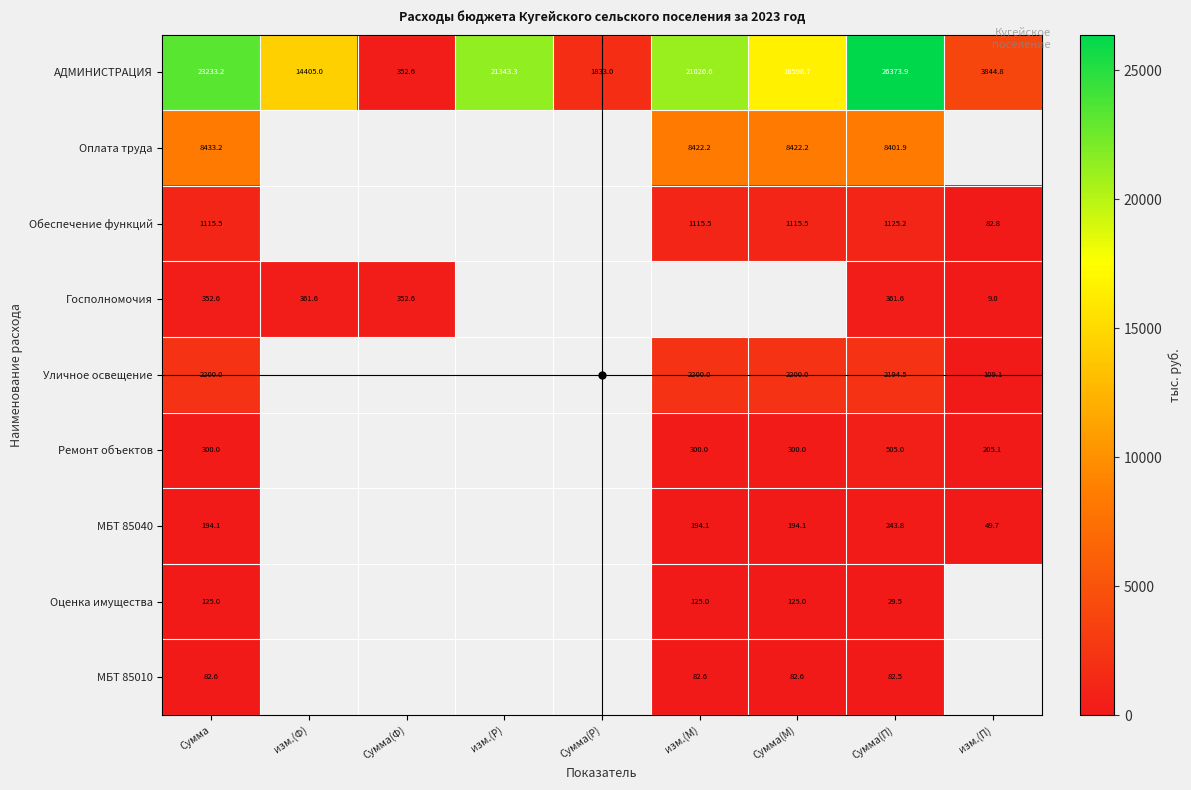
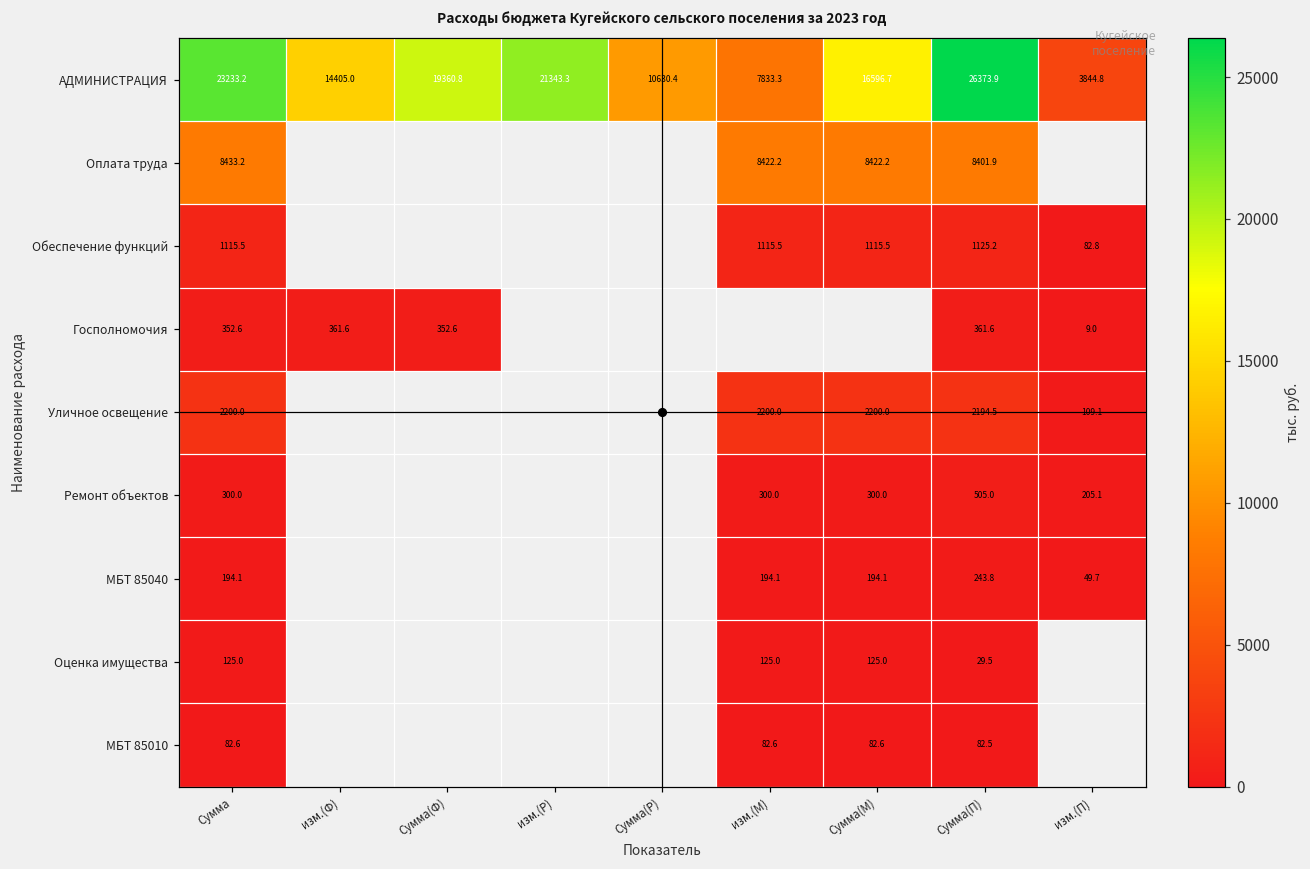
  {
    "АДМИНИСТРАЦИЯ": {
      "Сумма": 23233.2,
      "изм.(Ф)": 14405.0,
-     "Сумма(Ф)": 352.6,
+     "Сумма(Ф)": 19360.8,
      "изм.(Р)": 21343.3,
-     "Сумма(Р)": 1833.0,
-     "изм.(М)": 21026.6,
+     "Сумма(Р)": 10630.4,
+     "изм.(М)": 7833.3,
      "Сумма(М)": 16596.7,
      "Сумма(П)": 26373.9,
      "изм.(П)": 3844.8
    },
    "Оплата труда": {
      "Сумма": 8433.2,
      "изм.(М)": 8422.2,
      "Сумма(М)": 8422.2,
      "Сумма(П)": 8401.9
    },
    "Обеспечение функций": {
      "Сумма": 1115.5,
      "изм.(М)": 1115.5,
      "Сумма(М)": 1115.5,
      "Сумма(П)": 1125.2,
      "изм.(П)": 82.8
    },
    "Госполномочия": {
      "Сумма": 352.6,
      "изм.(Ф)": 361.6,
      "Сумма(Ф)": 352.6,
      "Сумма(П)": 361.6,
      "изм.(П)": 9.0
    },
    "Уличное освещение": {
      "Сумма": 2200.0,
      "изм.(М)": 2200.0,
      "Сумма(М)": 2200.0,
      "Сумма(П)": 2194.5,
      "изм.(П)": 109.1
    },
    "Ремонт объектов": {
      "Сумма": 300.0,
      "изм.(М)": 300.0,
      "Сумма(М)": 300.0,
      "Сумма(П)": 505.0,
      "изм.(П)": 205.1
    },
    "МБТ 85040": {
      "Сумма": 194.1,
      "изм.(М)": 194.1,
      "Сумма(М)": 194.1,
      "Сумма(П)": 243.8,
      "изм.(П)": 49.7
    },
    "Оценка имущества": {
      "Сумма": 125.0,
      "изм.(М)": 125.0,
      "Сумма(М)": 125.0,
      "Сумма(П)": 29.5
    },
    "МБТ 85010": {
      "Сумма": 82.6,
      "изм.(М)": 82.6,
      "Сумма(М)": 82.6,
      "Сумма(П)": 82.5
    }
  }
